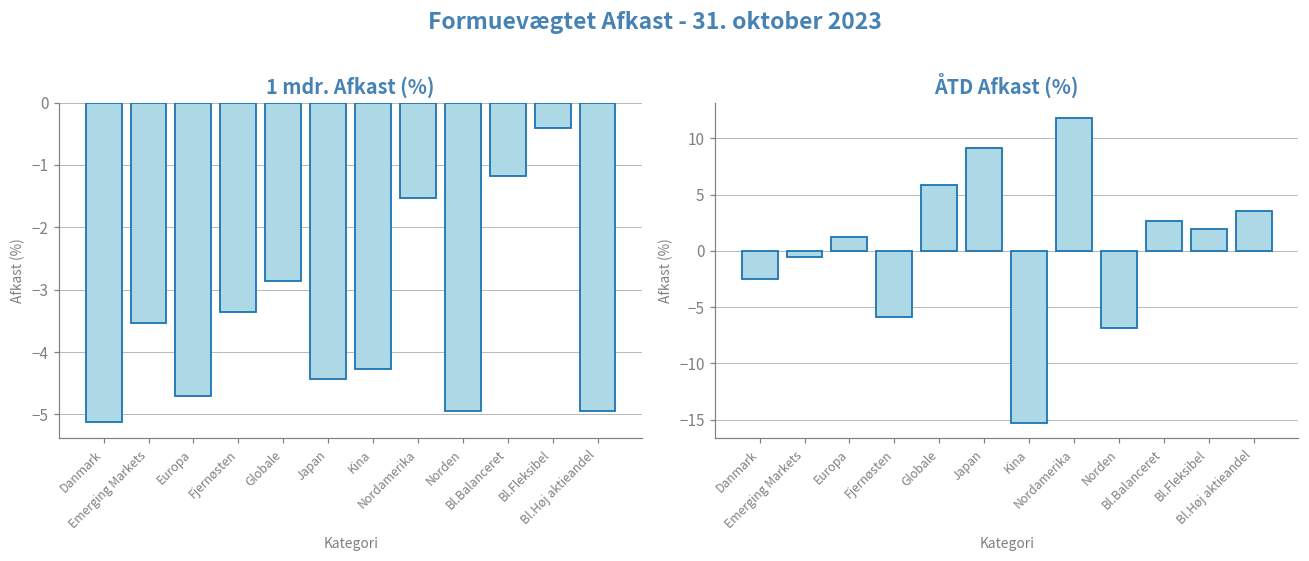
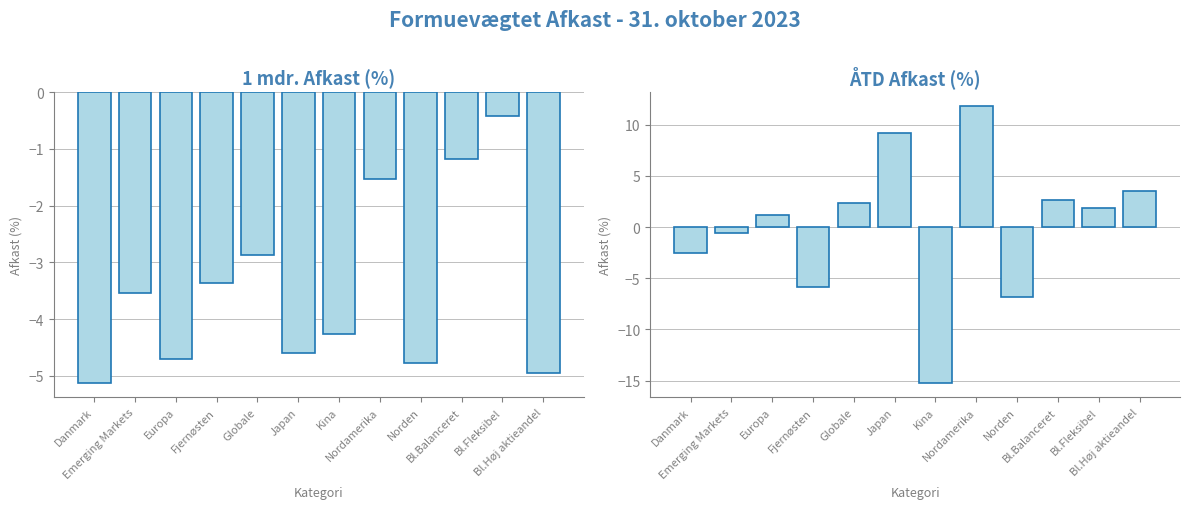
  {
    "1 mdr. Afkast (%)": {
      "Danmark": -5.1,
      "Emerging Markets": -3.5,
      "Europa": -4.7,
      "Fjernøsten": -3.4,
      "Globale": -2.9,
-     "Japan": -4.4,
+     "Japan": -4.6,
      "Kina": -4.3,
      "Nordamerika": -1.5,
-     "Norden": -4.9,
+     "Norden": -4.8,
      "Bl.Balanceret": -1.2,
      "Bl.Fleksibel": -0.4,
      "Bl.Høj aktieandel": -4.9
    },
    "ÅTD Afkast (%)": {
      "Danmark": -2.5,
      "Emerging Markets": -0.6,
      "Europa": 1.2,
      "Fjernøsten": -5.9,
-     "Globale": 5.9,
+     "Globale": 2.4,
      "Japan": 9.2,
      "Kina": -15.3,
      "Nordamerika": 11.8,
      "Norden": -6.9,
      "Bl.Balanceret": 2.7,
      "Bl.Fleksibel": 1.9,
      "Bl.Høj aktieandel": 3.6
    }
  }
